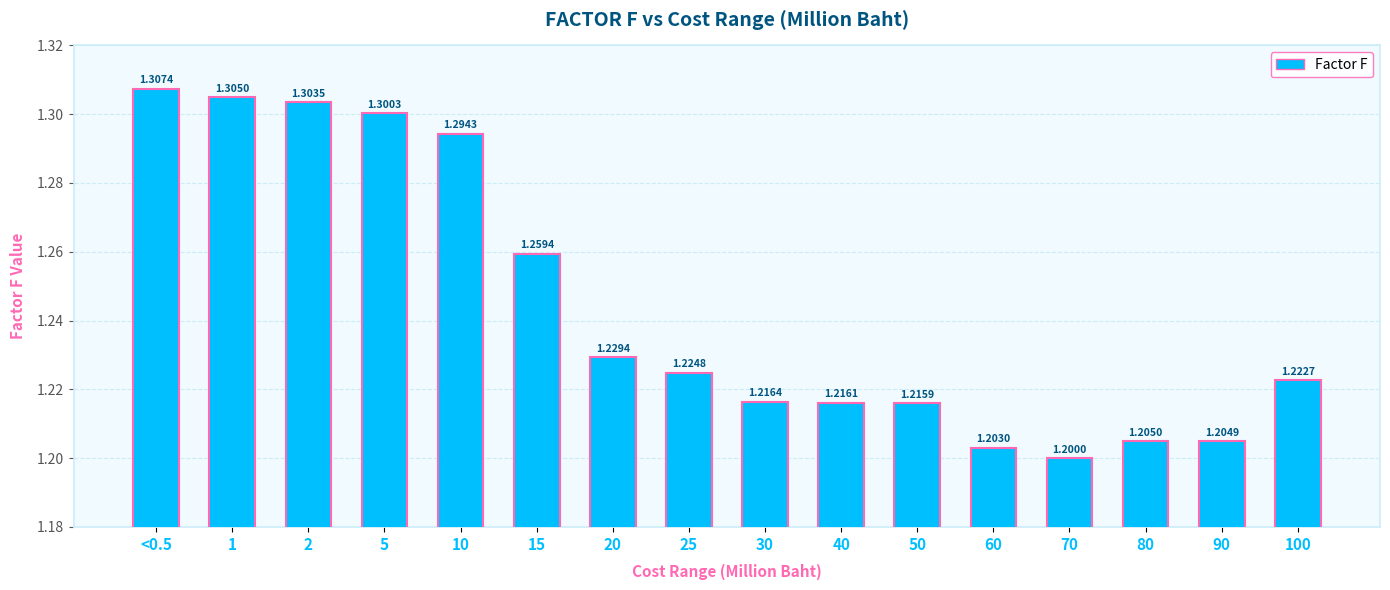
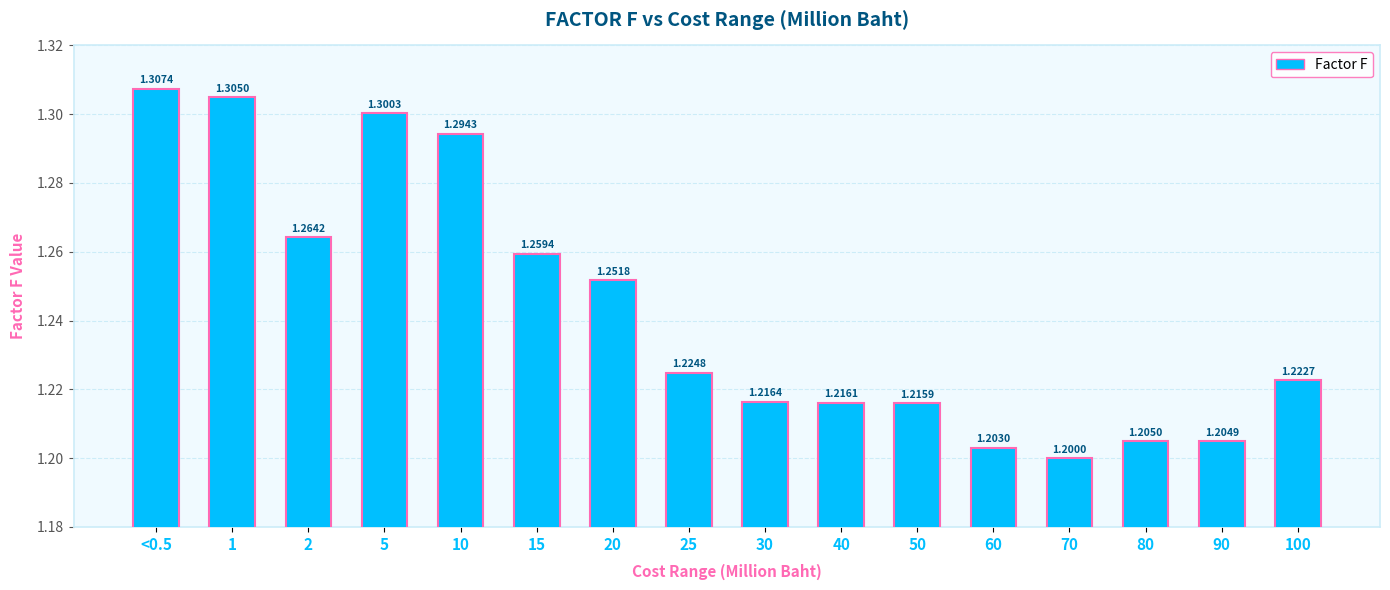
  {
    "<0.5": 1.3074,
    "1": 1.3050,
-   "2": 1.3035,
+   "2": 1.2642,
    "5": 1.3003,
    "10": 1.2943,
    "15": 1.2594,
-   "20": 1.2294,
+   "20": 1.2518,
    "25": 1.2248,
    "30": 1.2164,
    "40": 1.2161,
    "50": 1.2159,
    "60": 1.2030,
    "70": 1.2000,
    "80": 1.2050,
    "90": 1.2049,
    "100": 1.2227
  }
